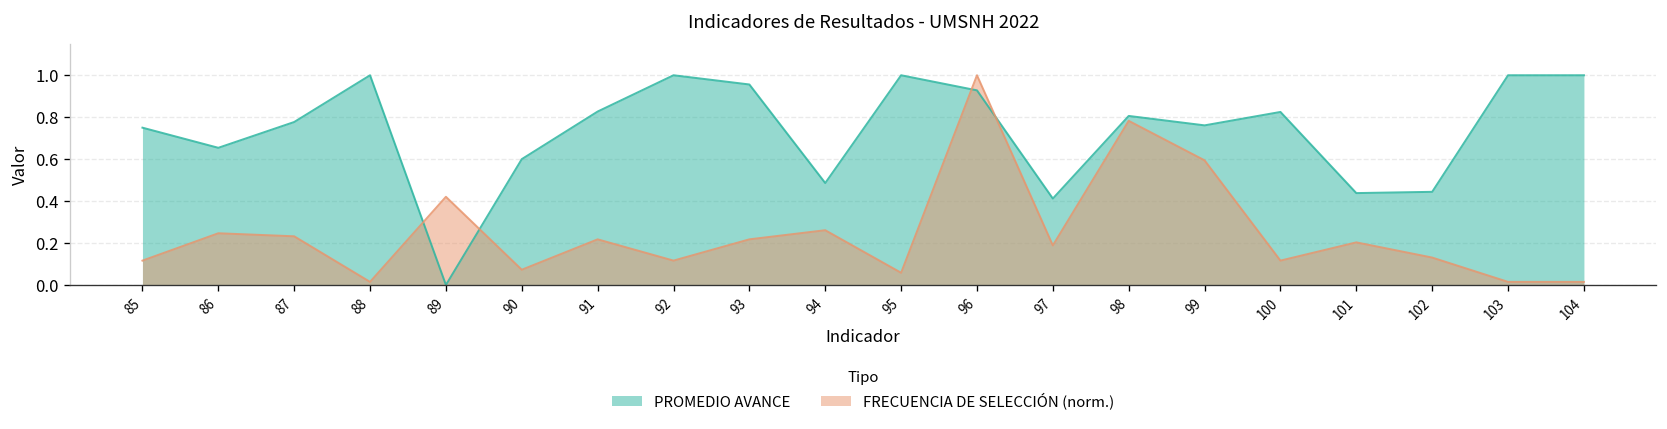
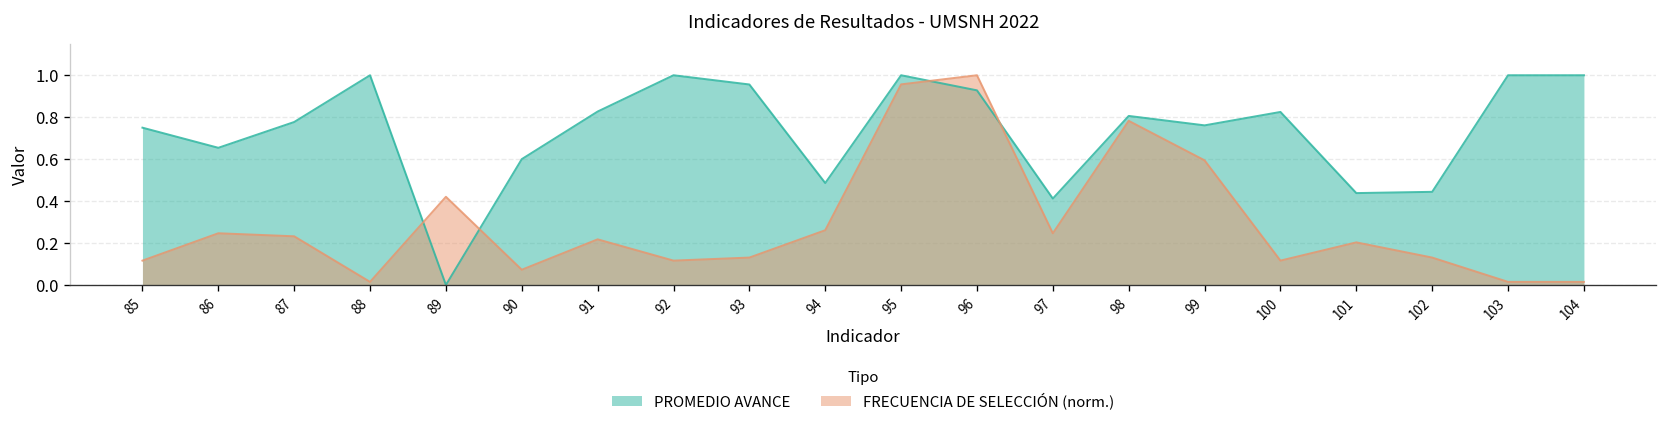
  {
    "PROMEDIO AVANCE": {
      "85": 0.75,
      "86": 0.65,
      "87": 0.78,
      "88": 1.00,
      "89": 0.00,
      "90": 0.60,
      "91": 0.83,
      "92": 1.00,
      "93": 0.96,
      "94": 0.49,
      "95": 1.00,
      "96": 0.93,
      "97": 0.41,
      "98": 0.81,
      "99": 0.76,
      "100": 0.83,
      "101": 0.44,
      "102": 0.44,
      "103": 1.00,
      "104": 1.00
    },
    "FRECUENCIA DE SELECCIÓN (norm.)": {
      "85": 0.12,
      "86": 0.25,
      "87": 0.23,
      "88": 0.01,
      "89": 0.42,
      "90": 0.07,
      "91": 0.22,
      "92": 0.12,
-     "93": 0.22,
+     "93": 0.13,
      "94": 0.26,
-     "95": 0.06,
+     "95": 0.96,
      "96": 1.00,
-     "97": 0.19,
+     "97": 0.25,
      "98": 0.78,
      "99": 0.59,
      "100": 0.12,
      "101": 0.20,
      "102": 0.13,
      "103": 0.01,
      "104": 0.01
    }
  }
